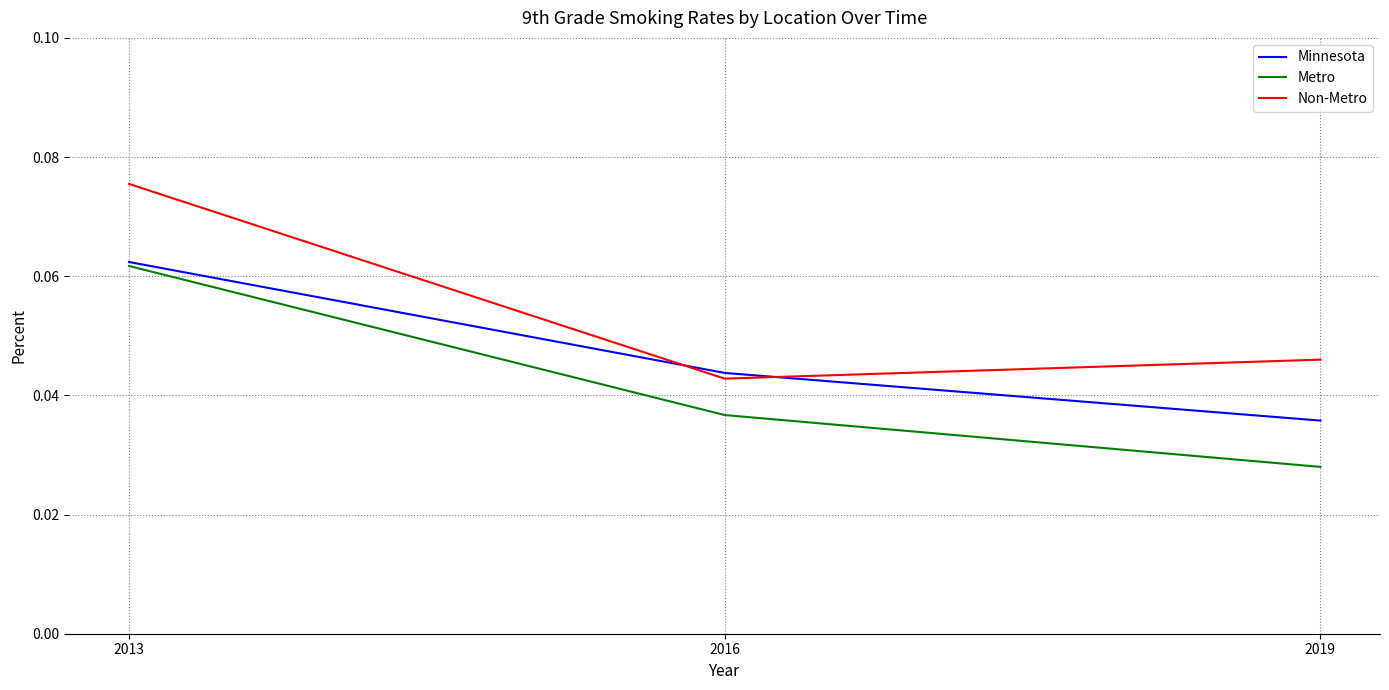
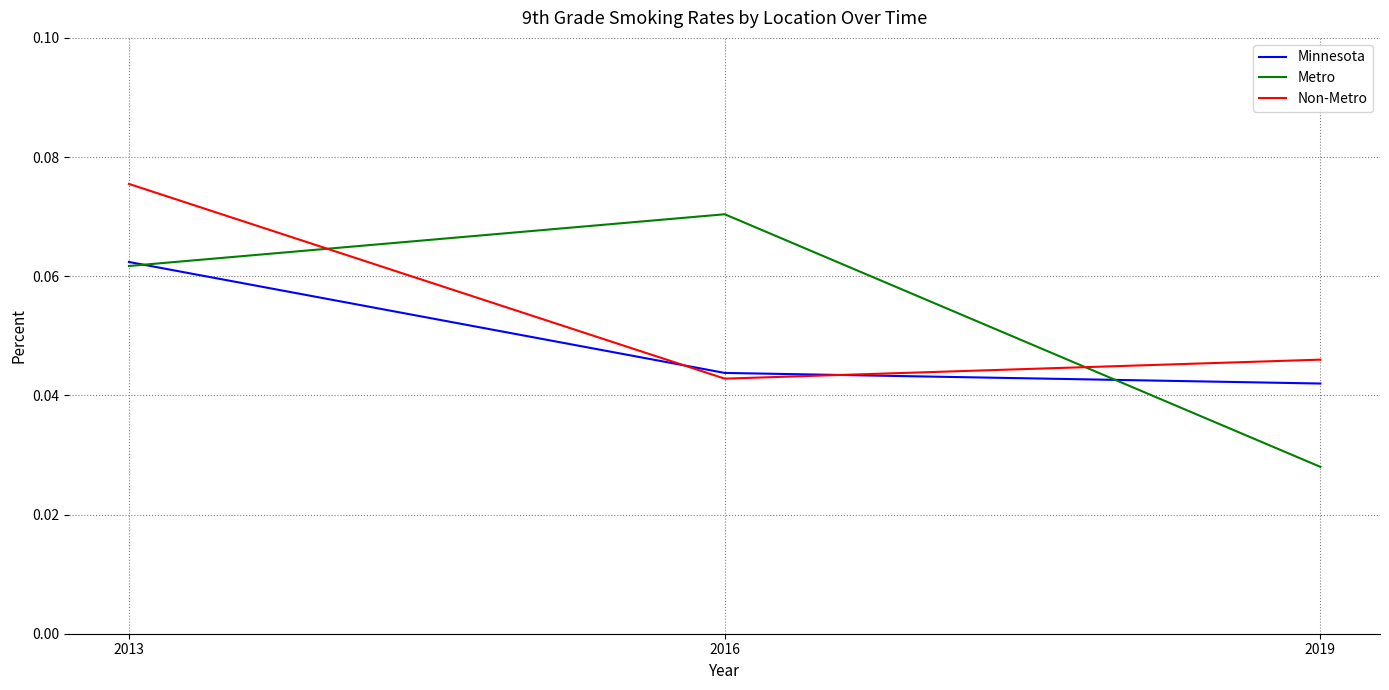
  {
    "Minnesota": {
      "2013": 0.062,
      "2016": 0.044,
-     "2019": 0.036
+     "2019": 0.042
    },
    "Metro": {
      "2013": 0.062,
-     "2016": 0.037,
+     "2016": 0.070,
      "2019": 0.028
    },
    "Non-Metro": {
      "2013": 0.075,
      "2016": 0.043,
      "2019": 0.046
    }
  }
